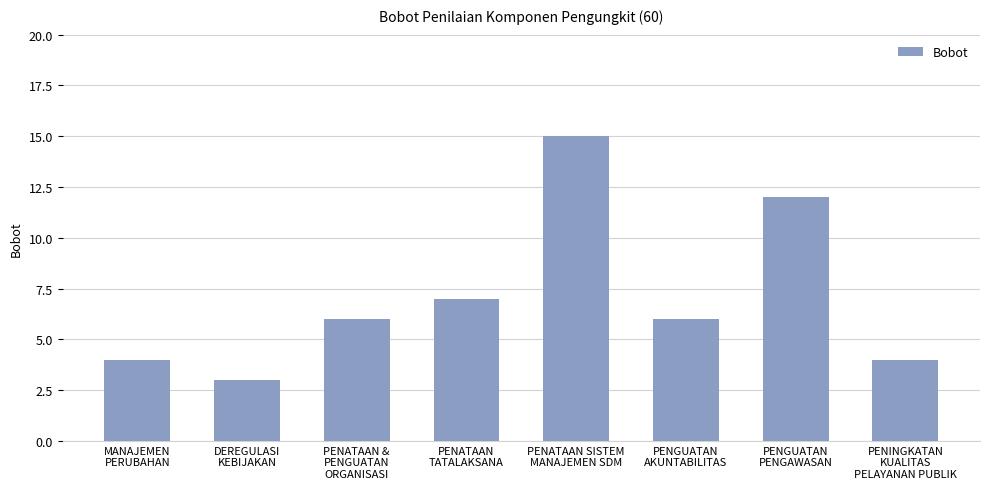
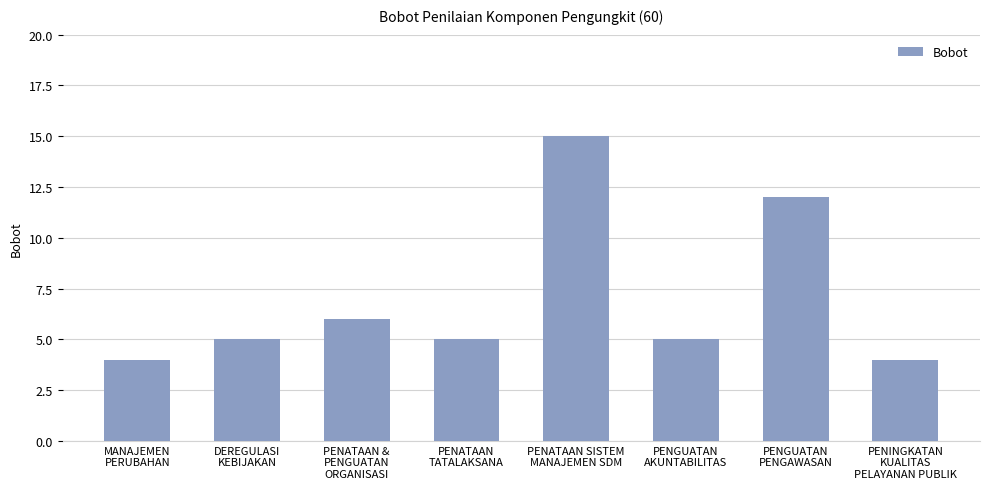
  {
    "MANAJEMEN PERUBAHAN": 4,
-   "DEREGULASI KEBIJAKAN": 3,
+   "DEREGULASI KEBIJAKAN": 5,
    "PENATAAN & PENGUATAN ORGANISASI": 6,
-   "PENATAAN TATALAKSANA": 7,
+   "PENATAAN TATALAKSANA": 5,
    "PENATAAN SISTEM MANAJEMEN SDM": 15,
-   "PENGUATAN AKUNTABILITAS": 6,
+   "PENGUATAN AKUNTABILITAS": 5,
    "PENGUATAN PENGAWASAN": 12,
    "PENINGKATAN KUALITAS PELAYANAN PUBLIK": 4
  }
